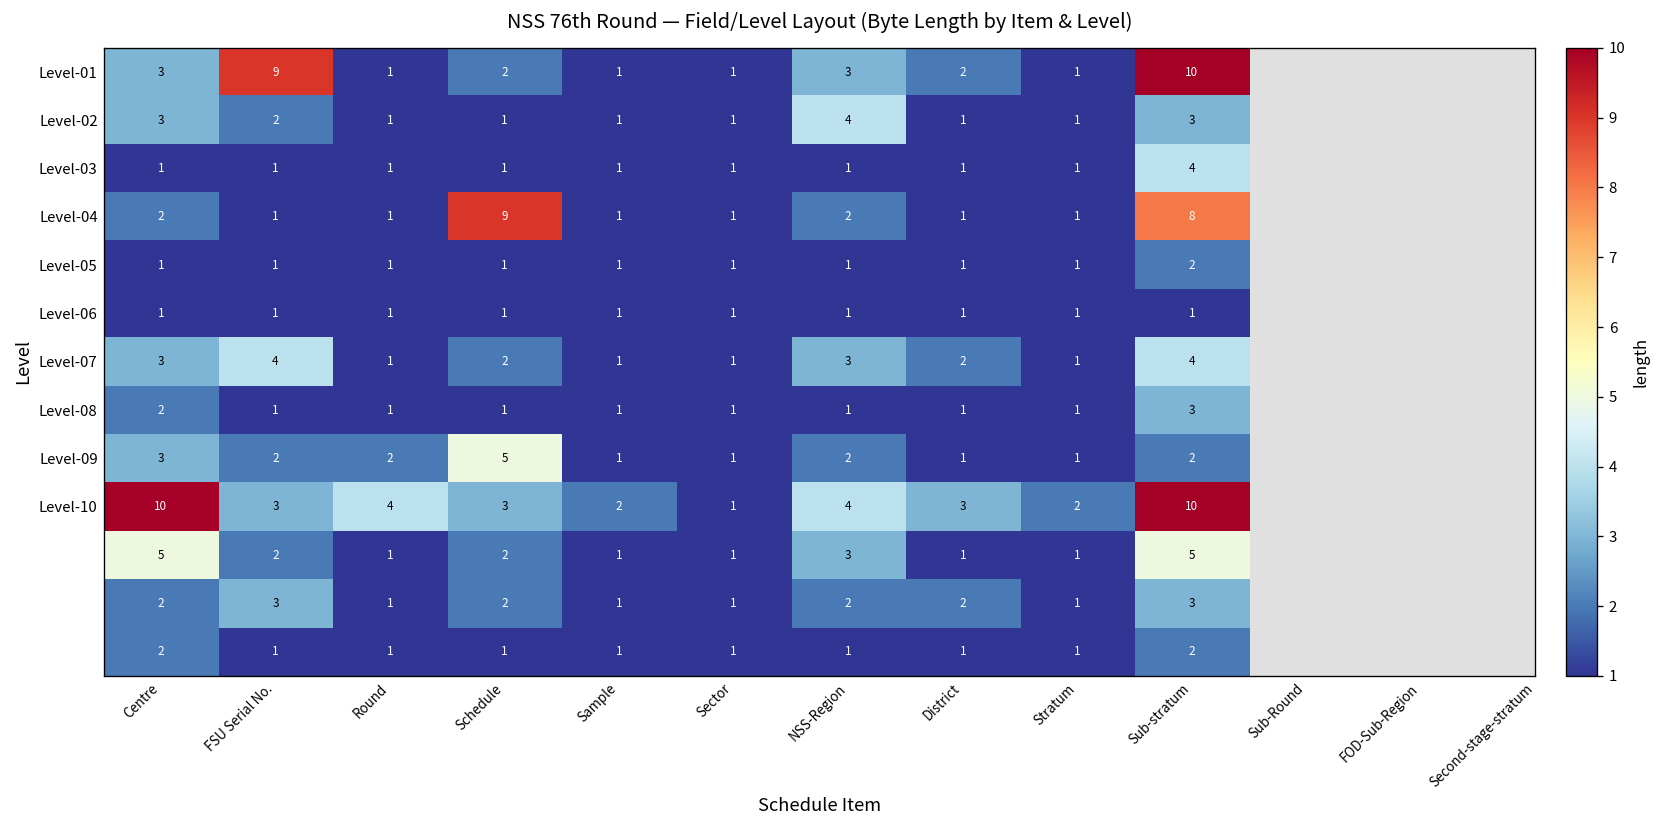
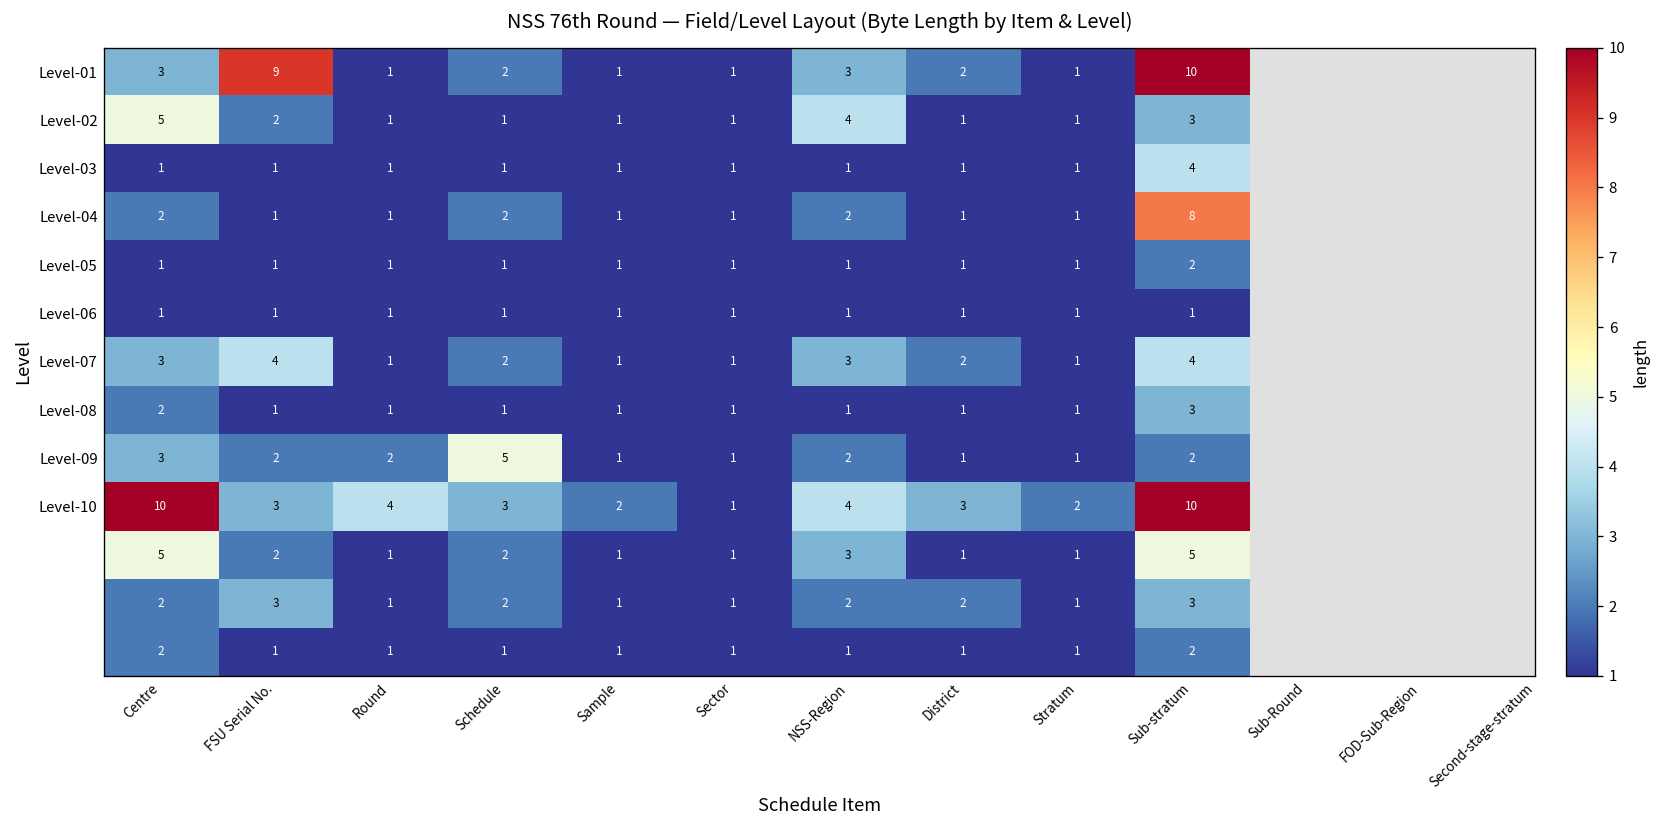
  {
    "Level-01": {
      "Centre": 3,
      "FSU Serial No.": 9,
      "Round": 1,
      "Schedule": 2,
      "Sample": 1,
      "Sector": 1,
      "NSS-Region": 3,
      "District": 2,
      "Stratum": 1,
      "Sub-stratum": 10
    },
    "Level-02": {
-     "Centre": 3,
+     "Centre": 5,
      "FSU Serial No.": 2,
      "Round": 1,
      "Schedule": 1,
      "Sample": 1,
      "Sector": 1,
      "NSS-Region": 4,
      "District": 1,
      "Stratum": 1,
      "Sub-stratum": 3
    },
    "Level-03": {
      "Centre": 1,
      "FSU Serial No.": 1,
      "Round": 1,
      "Schedule": 1,
      "Sample": 1,
      "Sector": 1,
      "NSS-Region": 1,
      "District": 1,
      "Stratum": 1,
      "Sub-stratum": 4
    },
    "Level-04": {
      "Centre": 2,
      "FSU Serial No.": 1,
      "Round": 1,
-     "Schedule": 9,
+     "Schedule": 2,
      "Sample": 1,
      "Sector": 1,
      "NSS-Region": 2,
      "District": 1,
      "Stratum": 1,
      "Sub-stratum": 8
    },
    "Level-05": {
      "Centre": 1,
      "FSU Serial No.": 1,
      "Round": 1,
      "Schedule": 1,
      "Sample": 1,
      "Sector": 1,
      "NSS-Region": 1,
      "District": 1,
      "Stratum": 1,
      "Sub-stratum": 2
    },
    "Level-06": {
      "Centre": 1,
      "FSU Serial No.": 1,
      "Round": 1,
      "Schedule": 1,
      "Sample": 1,
      "Sector": 1,
      "NSS-Region": 1,
      "District": 1,
      "Stratum": 1,
      "Sub-stratum": 1
    },
    "Level-07": {
      "Centre": 3,
      "FSU Serial No.": 4,
      "Round": 1,
      "Schedule": 2,
      "Sample": 1,
      "Sector": 1,
      "NSS-Region": 3,
      "District": 2,
      "Stratum": 1,
      "Sub-stratum": 4
    },
    "Level-08": {
      "Centre": 2,
      "FSU Serial No.": 1,
      "Round": 1,
      "Schedule": 1,
      "Sample": 1,
      "Sector": 1,
      "NSS-Region": 1,
      "District": 1,
      "Stratum": 1,
      "Sub-stratum": 3
    },
    "Level-09": {
      "Centre": 3,
      "FSU Serial No.": 2,
      "Round": 2,
      "Schedule": 5,
      "Sample": 1,
      "Sector": 1,
      "NSS-Region": 2,
      "District": 1,
      "Stratum": 1,
      "Sub-stratum": 2
    },
    "Level-10": {
      "Centre": 10,
      "FSU Serial No.": 3,
      "Round": 4,
      "Schedule": 3,
      "Sample": 2,
      "Sector": 1,
      "NSS-Region": 4,
      "District": 3,
      "Stratum": 2,
      "Sub-stratum": 10
    }
  }
